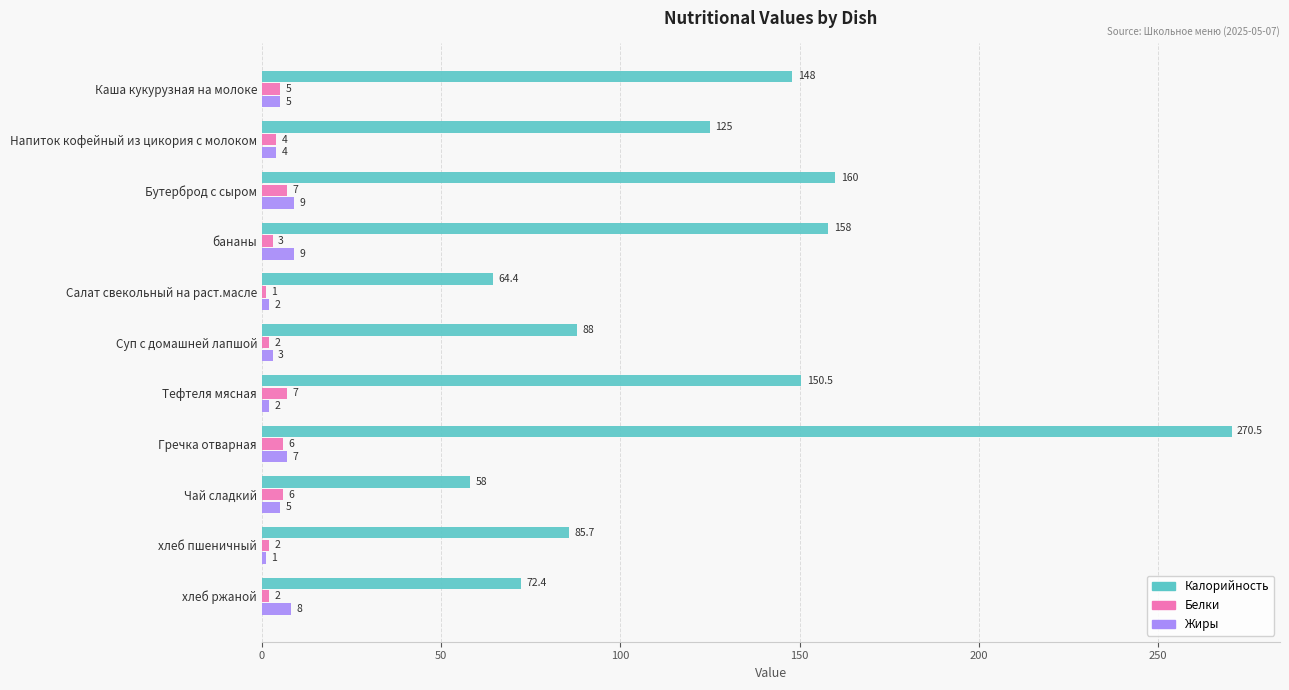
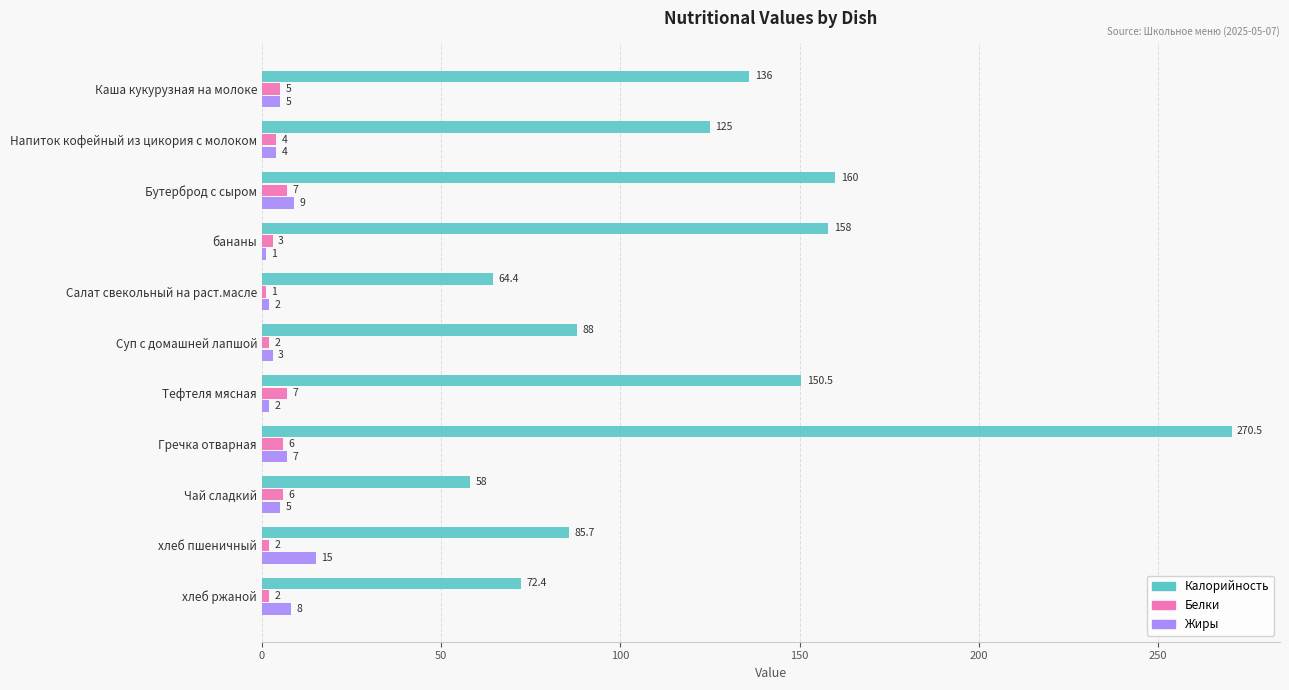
  {
    "Калорийность": {
-     "Каша кукурузная на молоке": 148,
+     "Каша кукурузная на молоке": 136,
      "Напиток кофейный из цикория с молоком": 125,
      "Бутерброд с сыром": 160,
      "бананы": 158,
      "Салат свекольный на раст.масле": 64.4,
      "Суп с домашней лапшой": 88,
      "Тефтеля мясная": 150.5,
      "Гречка отварная": 270.5,
      "Чай сладкий": 58,
      "хлеб пшеничный": 85.7,
      "хлеб ржаной": 72.4
    },
    "Белки": {
      "Каша кукурузная на молоке": 5,
      "Напиток кофейный из цикория с молоком": 4,
      "Бутерброд с сыром": 7,
      "бананы": 3,
      "Салат свекольный на раст.масле": 1,
      "Суп с домашней лапшой": 2,
      "Тефтеля мясная": 7,
      "Гречка отварная": 6,
      "Чай сладкий": 6,
      "хлеб пшеничный": 2,
      "хлеб ржаной": 2
    },
    "Жиры": {
      "Каша кукурузная на молоке": 5,
      "Напиток кофейный из цикория с молоком": 4,
      "Бутерброд с сыром": 9,
-     "бананы": 9,
+     "бананы": 1,
      "Салат свекольный на раст.масле": 2,
      "Суп с домашней лапшой": 3,
      "Тефтеля мясная": 2,
      "Гречка отварная": 7,
      "Чай сладкий": 5,
-     "хлеб пшеничный": 1,
+     "хлеб пшеничный": 15,
      "хлеб ржаной": 8
    }
  }
